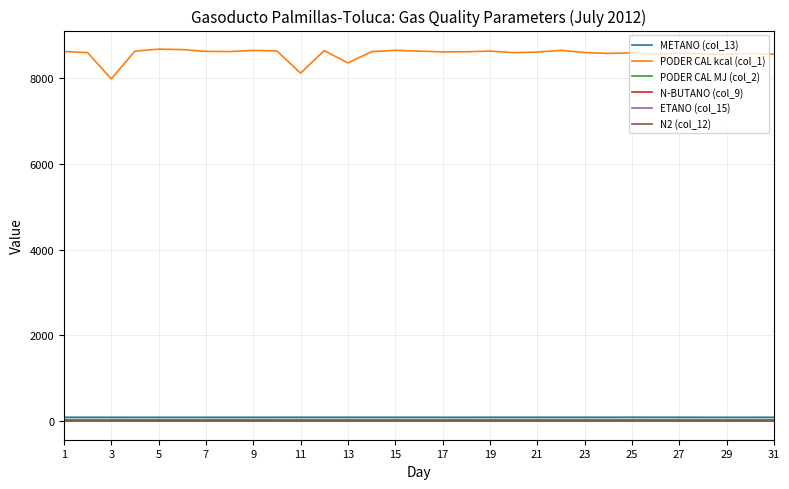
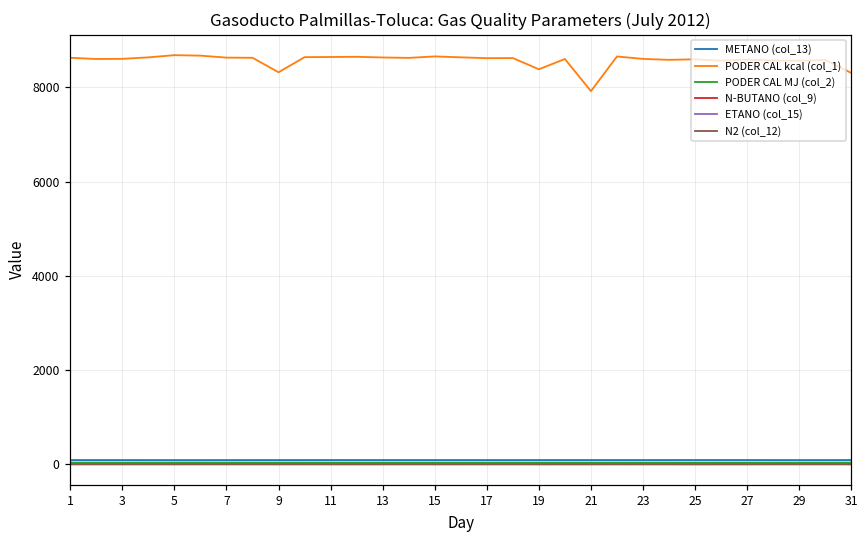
  {
    "PODER CAL kcal (col_1)": {
      "1": 8600,
-     "3": 8000,
+     "3": 8600,
      "5": 8700,
      "7": 8600,
-     "9": 8700,
-     "11": 8100,
-     "13": 8400,
+     "9": 8300,
+     "11": 8600,
+     "13": 8600,
      "15": 8700,
      "17": 8600,
-     "19": 8600,
-     "21": 8600,
+     "19": 8400,
+     "21": 7900,
      "23": 8600,
-     "31": 8600
+     "31": 8300
    }
  }
